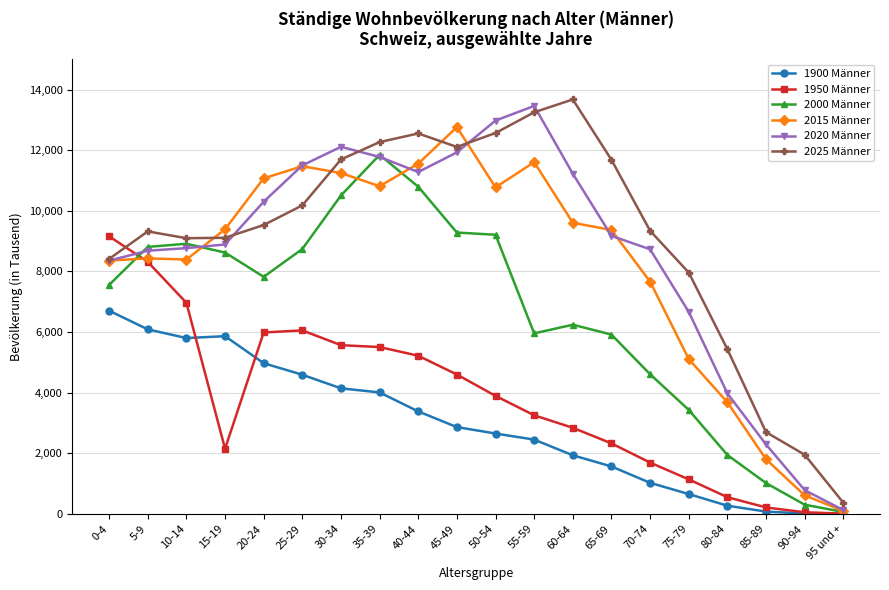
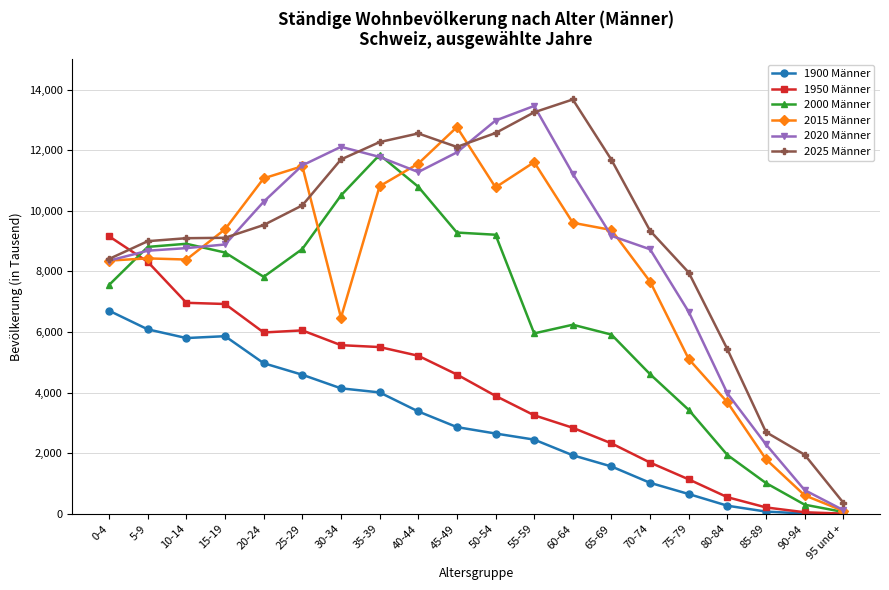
  {
    "1900 Männer": {
      "0-4": "6,700",
      "5-9": "6,100",
      "10-14": "5,800",
      "15-19": "5,900",
      "20-24": "5,000",
      "25-29": "4,600",
      "30-34": "4,100",
      "35-39": "4,000",
      "40-44": "3,400",
      "45-49": "2,900",
      "50-54": "2,600",
      "55-59": "2,400",
      "60-64": "1,900",
      "65-69": "1,600",
      "70-74": "1,000",
      "75-79": "700",
      "80-84": "300",
      "85-89": "100"
    },
    "1950 Männer": {
      "0-4": "9,200",
      "5-9": "8,300",
      "10-14": "7,000",
-     "15-19": "2,100",
+     "15-19": "6,900",
      "20-24": "6,000",
      "25-29": "6,100",
      "30-34": "5,600",
      "35-39": "5,500",
      "40-44": "5,200",
      "45-49": "4,600",
      "50-54": "3,900",
      "55-59": "3,300",
      "60-64": "2,800",
      "65-69": "2,300",
      "70-74": "1,700",
      "75-79": "1,100",
      "80-84": "500",
      "85-89": "200"
    },
    "2000 Männer": {
      "0-4": "7,600",
      "5-9": "8,800",
      "10-14": "8,900",
      "15-19": "8,600",
      "20-24": "7,800",
      "25-29": "8,700",
      "30-34": "10,500",
      "40-44": "10,800",
      "45-49": "9,300",
      "50-54": "9,200",
      "55-59": "6,000",
      "60-64": "6,200",
      "65-69": "5,900",
      "70-74": "4,600",
      "75-79": "3,400",
      "80-84": "1,900",
      "85-89": "1,000",
      "90-94": "300"
    },
    "2015 Männer": {
      "5-9": "8,400",
      "10-14": "8,400",
      "15-19": "9,400",
      "20-24": "11,100",
-     "30-34": "11,200",
+     "30-34": "6,500",
      "35-39": "10,800",
      "40-44": "11,600",
      "45-49": "12,800",
      "50-54": "10,800",
      "55-59": "11,600",
      "60-64": "9,600",
      "65-69": "9,400",
      "70-74": "7,700",
      "75-79": "5,100",
      "80-84": "3,700",
      "85-89": "1,800",
      "90-94": "600"
    },
    "2020 Männer": {
      "5-9": "8,700",
      "10-14": "8,800",
      "15-19": "8,900",
      "20-24": "10,300",
      "30-34": "12,100",
      "40-44": "11,300",
      "45-49": "11,900",
      "50-54": "13,000",
      "55-59": "13,500",
      "60-64": "11,200",
      "65-69": "9,200",
      "70-74": "8,700",
      "75-79": "6,700",
      "80-84": "4,000",
      "85-89": "2,300",
      "90-94": "800"
    },
    "2025 Männer": {
-     "5-9": "9,300",
+     "5-9": "9,000",
      "10-14": "9,100",
      "15-19": "9,100",
      "20-24": "9,500",
      "25-29": "10,200",
      "30-34": "11,700",
      "35-39": "12,300",
      "40-44": "12,500",
      "45-49": "12,100",
      "50-54": "12,600",
      "55-59": "13,200",
      "60-64": "13,700",
      "65-69": "11,700",
      "70-74": "9,300",
      "75-79": "8,000",
      "80-84": "5,400",
      "85-89": "2,700",
      "90-94": "1,900",
      "95 und +": "400"
    }
  }
